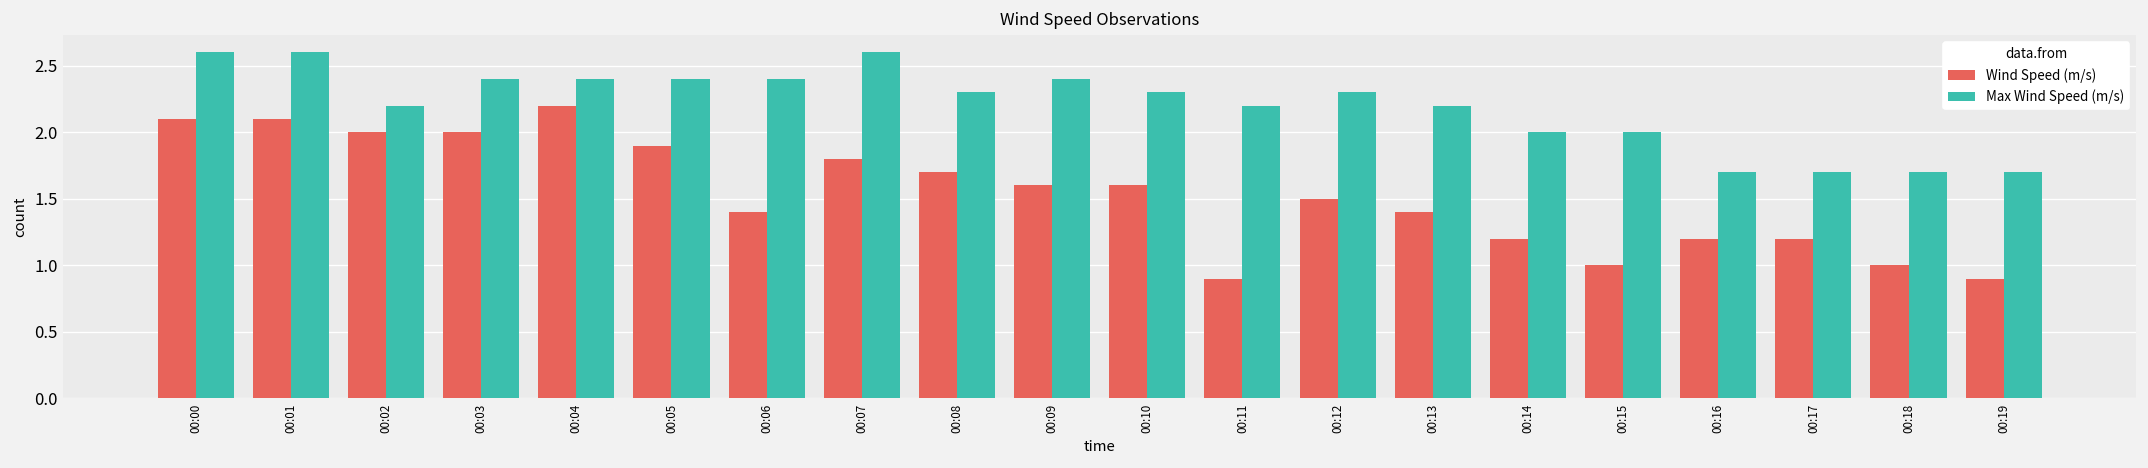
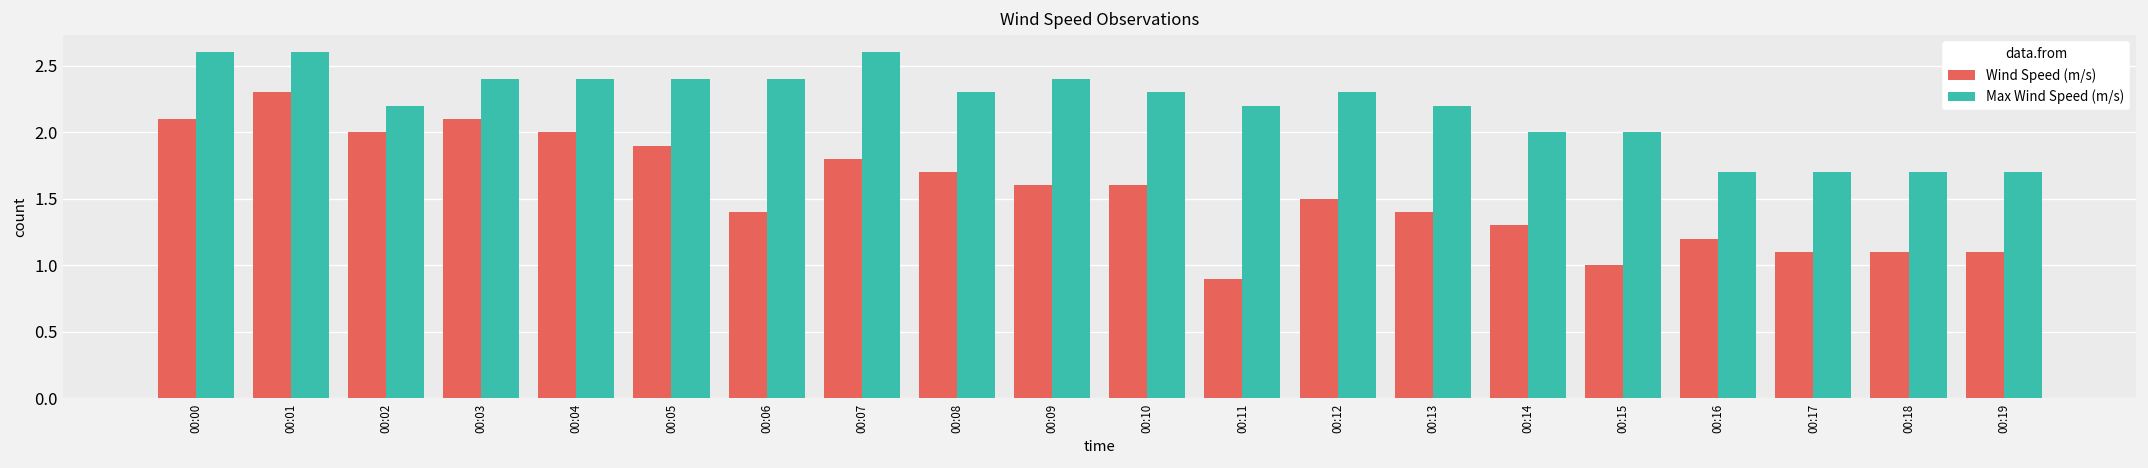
  {
    "Wind Speed (m/s)": {
      "00:00": 2.1,
-     "00:01": 2.1,
+     "00:01": 2.3,
      "00:02": 2.0,
-     "00:03": 2.0,
-     "00:04": 2.2,
+     "00:03": 2.1,
+     "00:04": 2.0,
      "00:05": 1.9,
      "00:06": 1.4,
      "00:07": 1.8,
      "00:08": 1.7,
      "00:09": 1.6,
      "00:10": 1.6,
      "00:11": 0.9,
      "00:12": 1.5,
      "00:13": 1.4,
-     "00:14": 1.2,
+     "00:14": 1.3,
      "00:15": 1.0,
      "00:16": 1.2,
-     "00:17": 1.2,
-     "00:18": 1.0,
-     "00:19": 0.9
+     "00:17": 1.1,
+     "00:18": 1.1,
+     "00:19": 1.1
    },
    "Max Wind Speed (m/s)": {
      "00:00": 2.6,
      "00:01": 2.6,
      "00:02": 2.2,
      "00:03": 2.4,
      "00:04": 2.4,
      "00:05": 2.4,
      "00:06": 2.4,
      "00:07": 2.6,
      "00:08": 2.3,
      "00:09": 2.4,
      "00:10": 2.3,
      "00:11": 2.2,
      "00:12": 2.3,
      "00:13": 2.2,
      "00:14": 2.0,
      "00:15": 2.0,
      "00:16": 1.7,
      "00:17": 1.7,
      "00:18": 1.7,
      "00:19": 1.7
    }
  }
